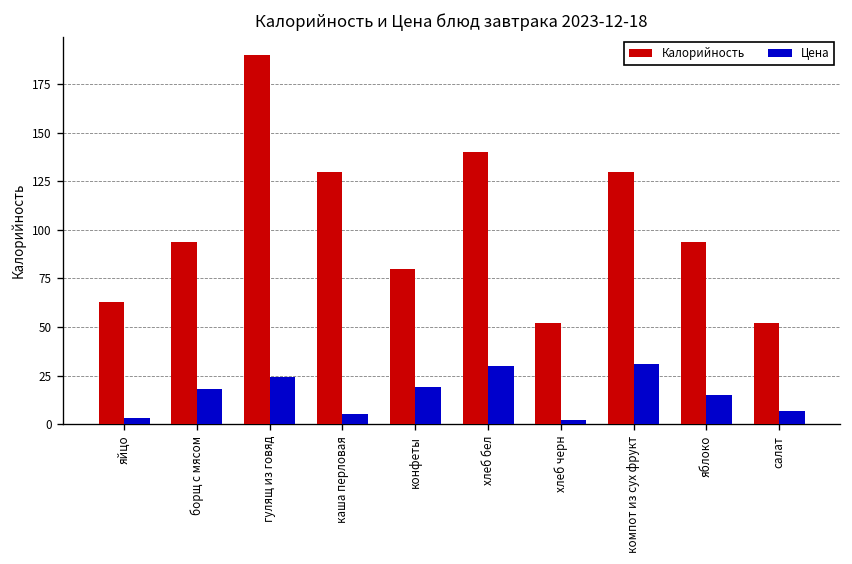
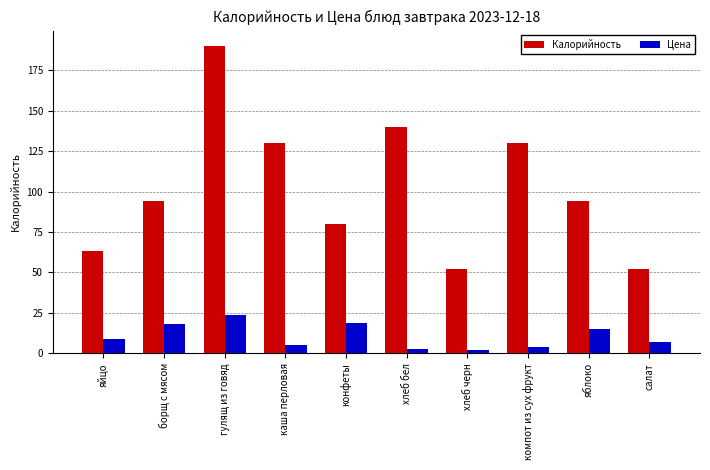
  {
    "Калорийность": {
      "яйцо": 63,
      "борщ с мясом": 94,
      "гулящ из говяд": 190,
      "каша перловая": 130,
      "конфеты": 80,
      "хлеб бел": 140,
      "хлеб черн": 52,
      "компот из сух фрукт": 130,
      "яблоко": 94,
      "салат": 52
    },
    "Цена": {
-     "яйцо": 3,
+     "яйцо": 9,
      "борщ с мясом": 18,
      "гулящ из говяд": 24,
      "каша перловая": 5,
      "конфеты": 19,
-     "хлеб бел": 30,
+     "хлеб бел": 3,
      "хлеб черн": 2,
-     "компот из сух фрукт": 31,
+     "компот из сух фрукт": 4,
      "яблоко": 15,
      "салат": 7
    }
  }
